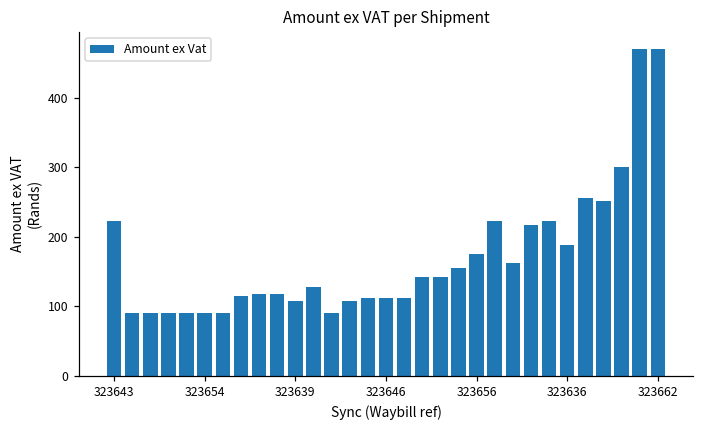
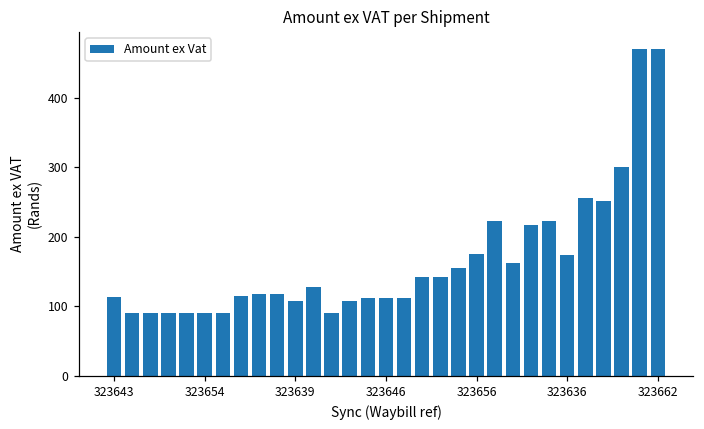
  {
-   "323643": 220,
+   "323643": 110,
    "323654": 90,
    "323639": 110,
    "323646": 110,
    "323656": 170,
-   "323636": 190,
+   "323636": 170,
    "323662": 470
  }
